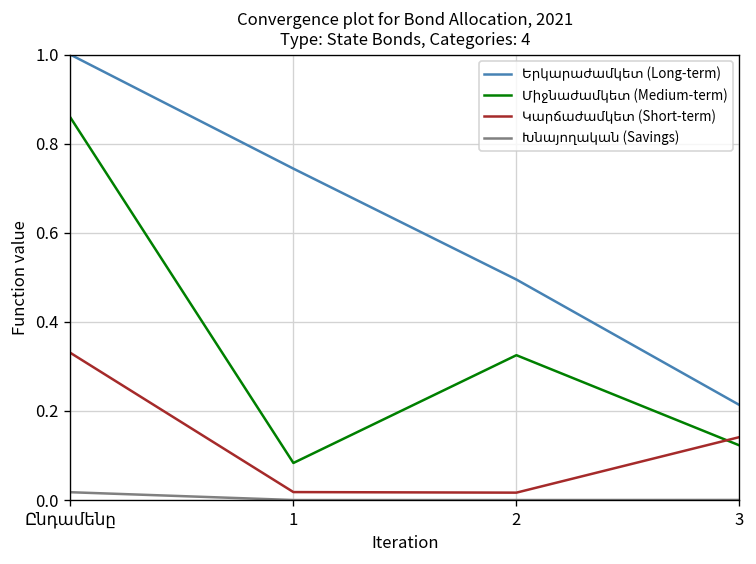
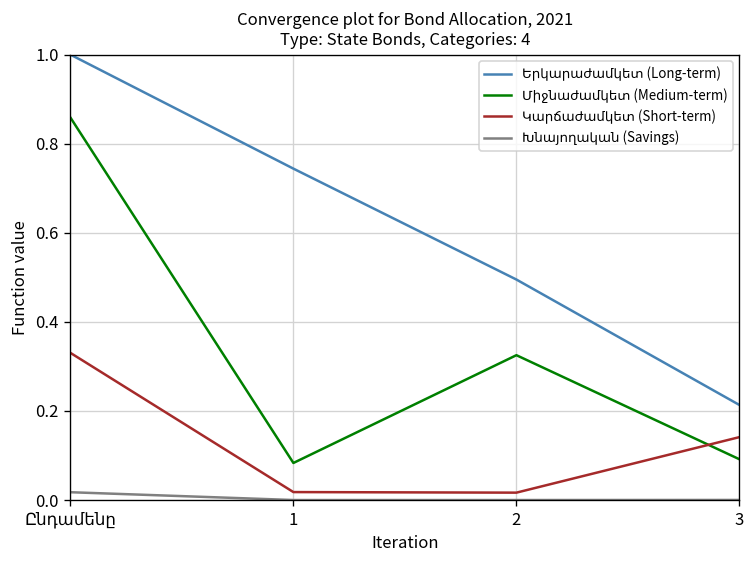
  {
    "Երկարաժամկետ (Long-term)": {
      "Ընդամենը": 1.00,
      "1": 0.74,
      "2": 0.50,
      "3": 0.21
    },
    "Միջնաժամկետ (Medium-term)": {
      "Ընդամենը": 0.86,
      "1": 0.08,
      "2": 0.33,
-     "3": 0.12
+     "3": 0.09
    },
    "Կարճաժամկետ (Short-term)": {
      "Ընդամենը": 0.33,
      "1": 0.02,
      "2": 0.02,
      "3": 0.14
    },
    "Խնայողական (Savings)": {
      "Ընդամենը": 0.02,
      "1": 0.00,
      "2": 0.00,
      "3": 0.00
    }
  }
